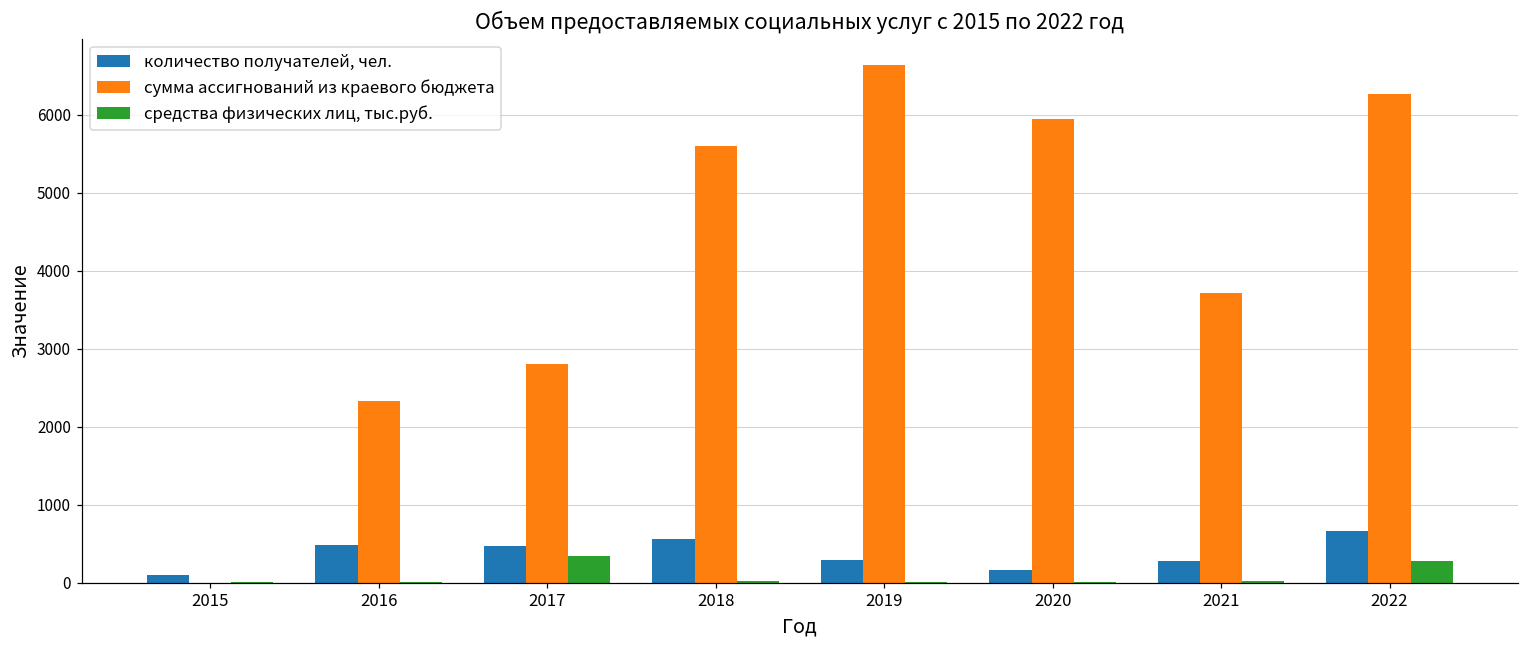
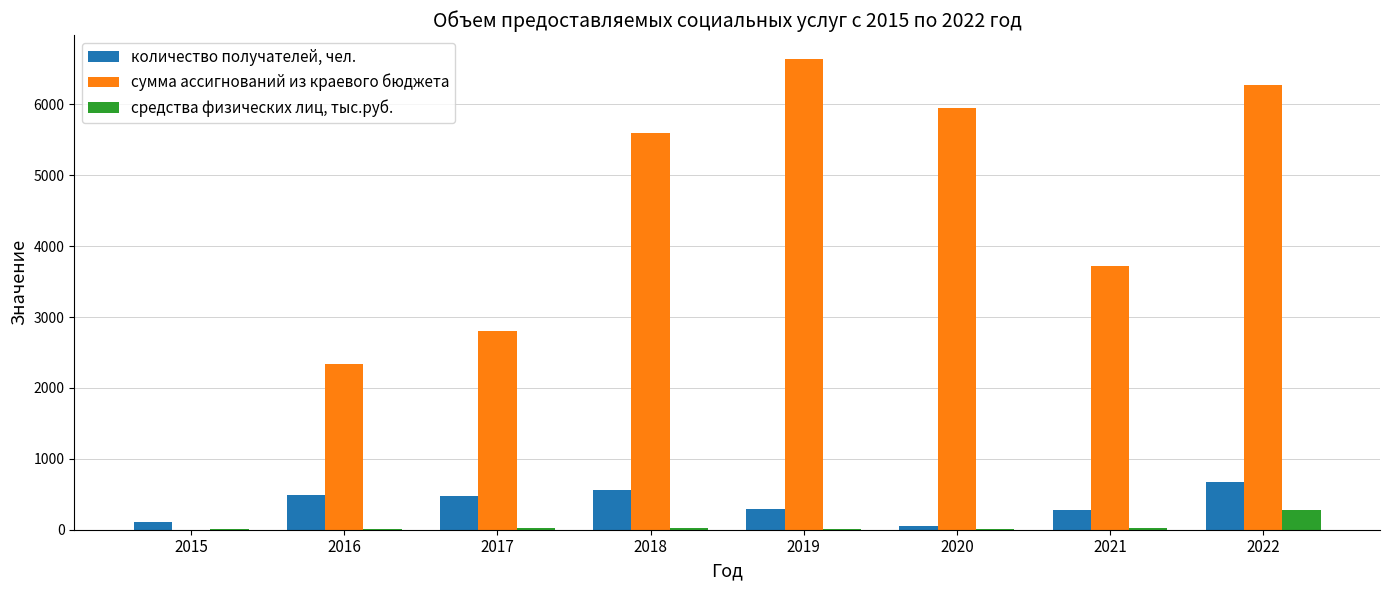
  {
    "количество получателей, чел.": {
      "2015": 100,
      "2016": 500,
      "2017": 500,
      "2018": 600,
      "2019": 300,
-     "2020": 200,
+     "2020": 100,
      "2021": 300,
      "2022": 700
    },
    "сумма ассигнований из краевого бюджета": {
      "2015": 0,
      "2016": 2300,
      "2017": 2800,
      "2018": 5600,
      "2019": 6600,
      "2020": 5900,
      "2021": 3700,
      "2022": 6300
    },
    "средства физических лиц, тыс.руб.": {
-     "2017": 300,
+     "2017": 0,
      "2022": 300
    }
  }
